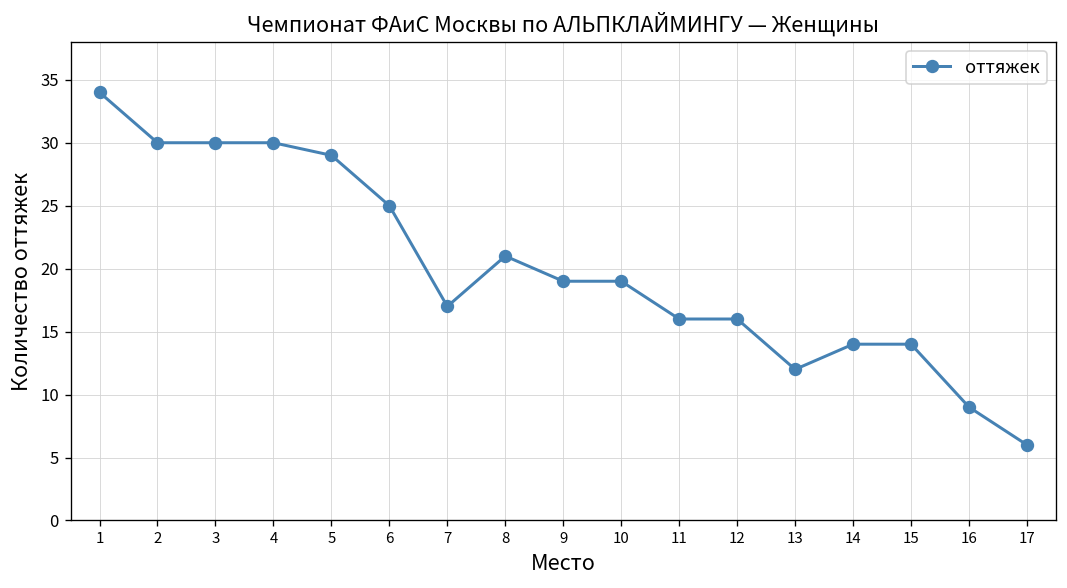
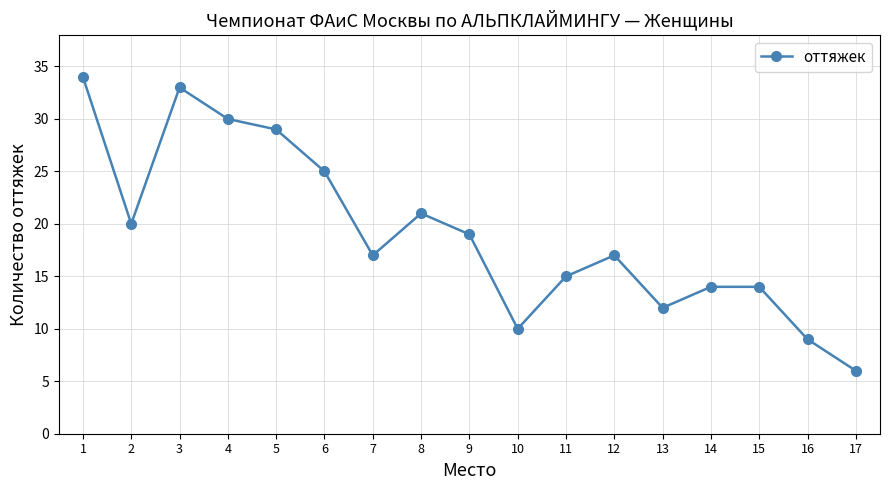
  {
    "1": 34,
-   "2": 30,
-   "3": 30,
+   "2": 20,
+   "3": 33,
    "4": 30,
    "5": 29,
    "6": 25,
    "7": 17,
    "8": 21,
    "9": 19,
-   "10": 19,
-   "11": 16,
-   "12": 16,
+   "10": 10,
+   "11": 15,
+   "12": 17,
    "13": 12,
    "14": 14,
    "15": 14,
    "16": 9,
    "17": 6
  }
